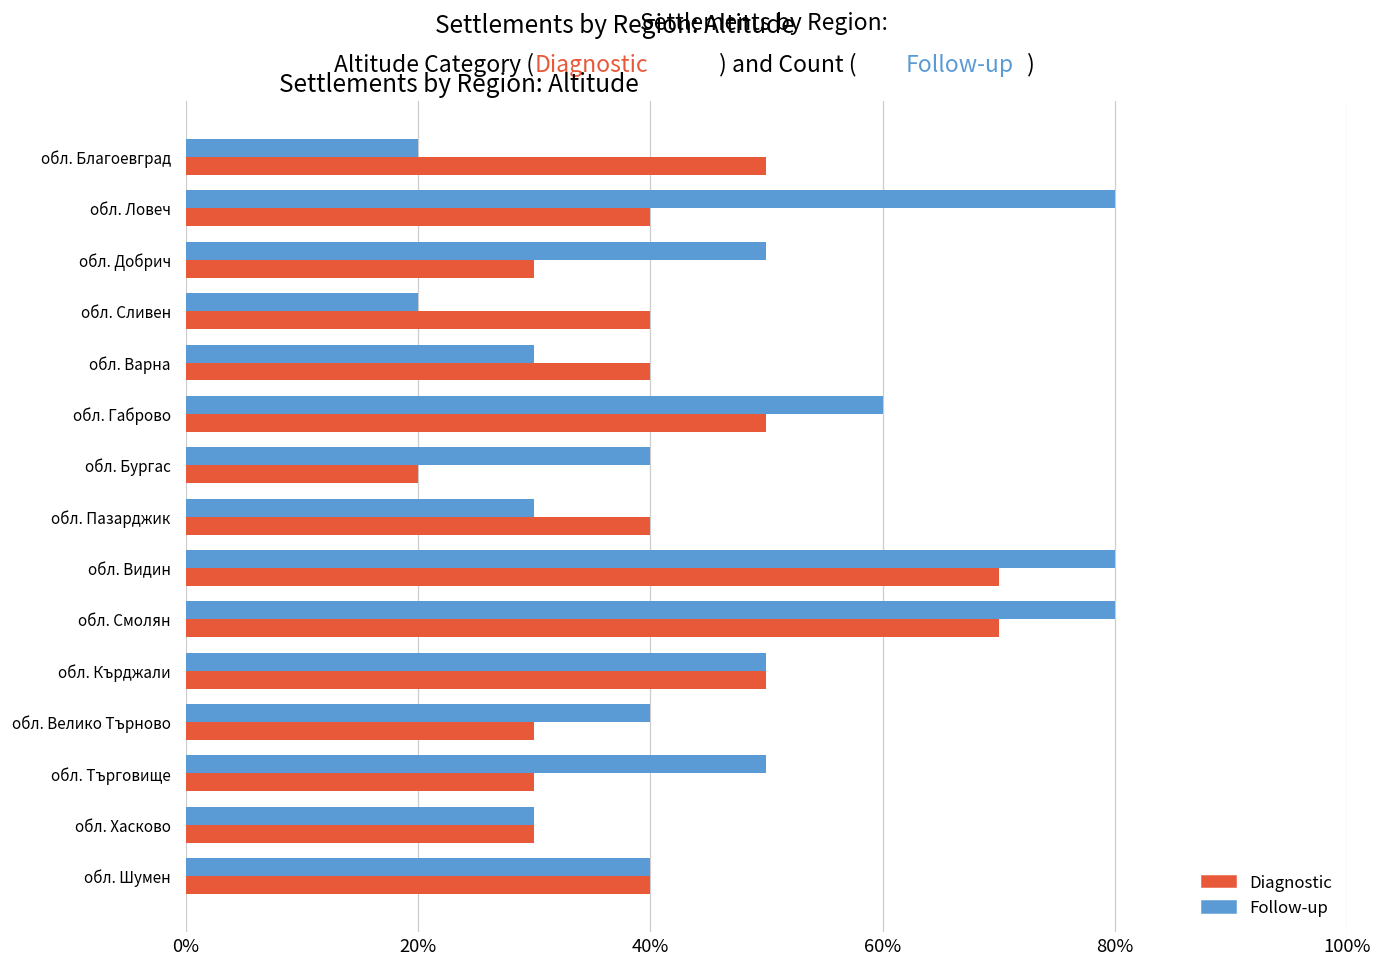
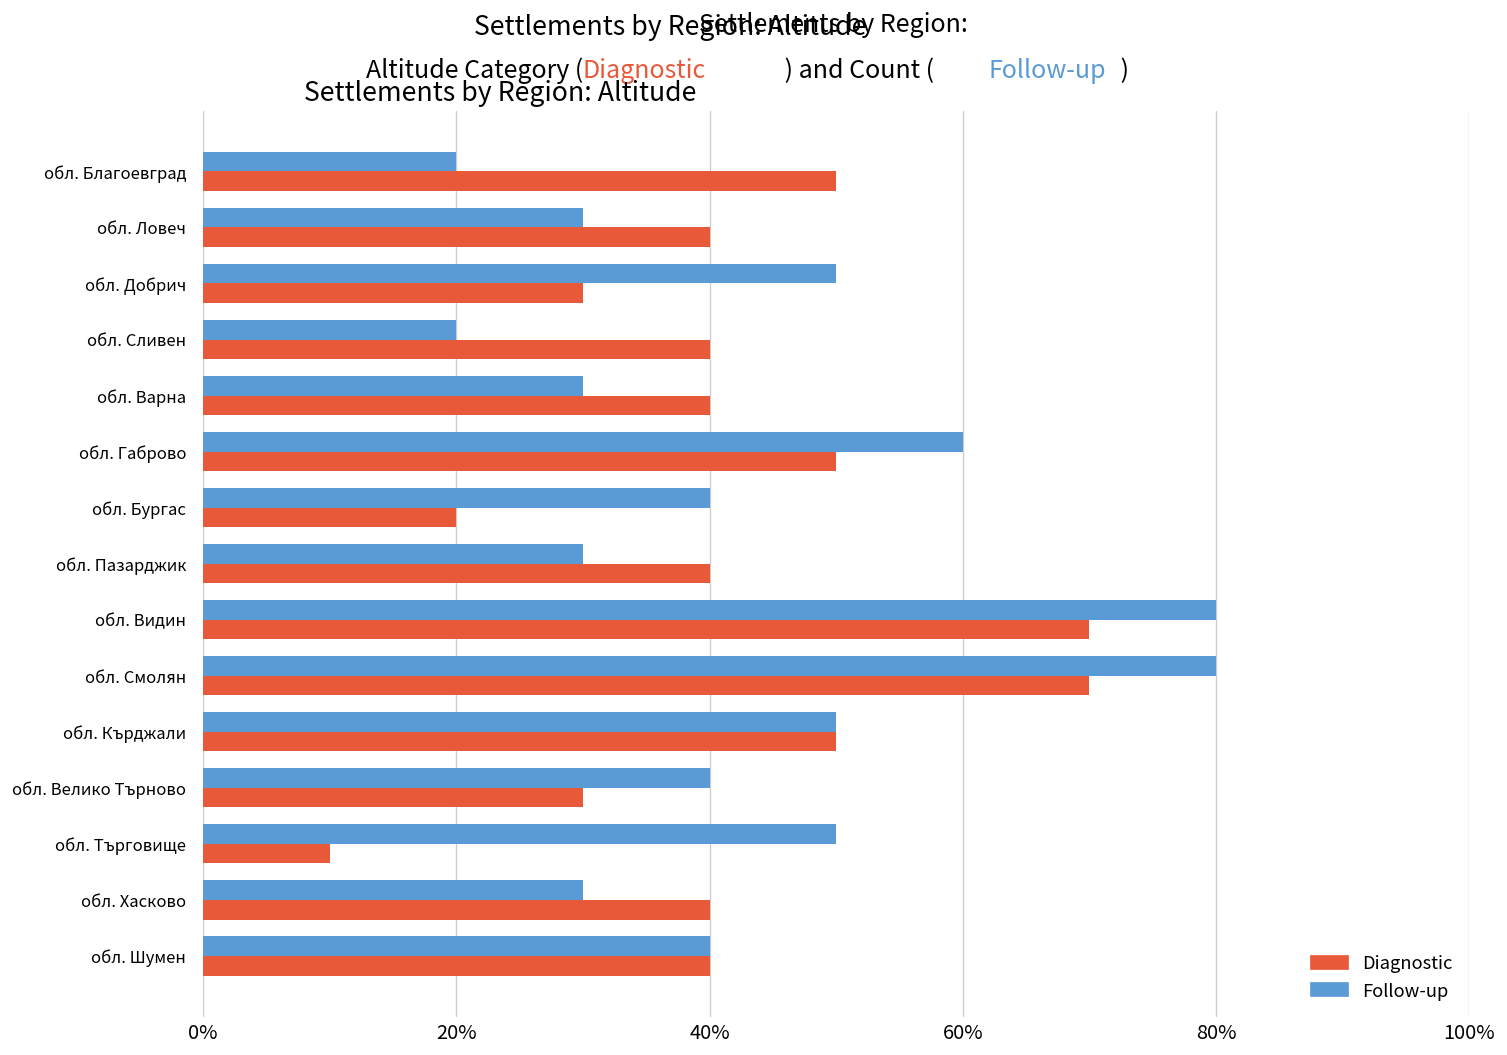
  {
    "Diagnostic": {
      "обл. Благоевград": "50.0%",
      "обл. Ловеч": "40.0%",
      "обл. Добрич": "30.0%",
      "обл. Сливен": "40.0%",
      "обл. Варна": "40.0%",
      "обл. Габрово": "50.0%",
      "обл. Бургас": "20.0%",
      "обл. Пазарджик": "40.0%",
      "обл. Видин": "70.0%",
      "обл. Смолян": "70.0%",
      "обл. Кърджали": "50.0%",
      "обл. Велико Търново": "30.0%",
-     "обл. Търговище": "30.0%",
-     "обл. Хасково": "30.0%",
+     "обл. Търговище": "10.0%",
+     "обл. Хасково": "40.0%",
      "обл. Шумен": "40.0%"
    },
    "Follow-up": {
      "обл. Благоевград": "20.0%",
-     "обл. Ловеч": "80.0%",
+     "обл. Ловеч": "30.0%",
      "обл. Добрич": "50.0%",
      "обл. Сливен": "20.0%",
      "обл. Варна": "30.0%",
      "обл. Габрово": "60.0%",
      "обл. Бургас": "40.0%",
      "обл. Пазарджик": "30.0%",
      "обл. Видин": "80.0%",
      "обл. Смолян": "80.0%",
      "обл. Кърджали": "50.0%",
      "обл. Велико Търново": "40.0%",
      "обл. Търговище": "50.0%",
      "обл. Хасково": "30.0%",
      "обл. Шумен": "40.0%"
    }
  }
